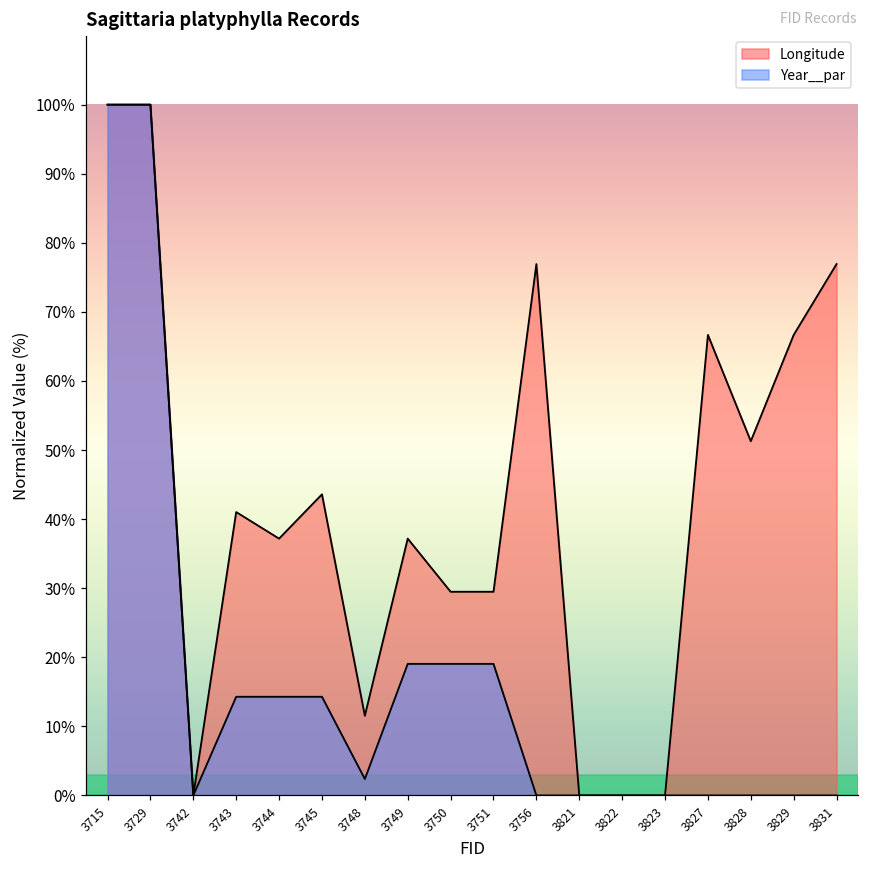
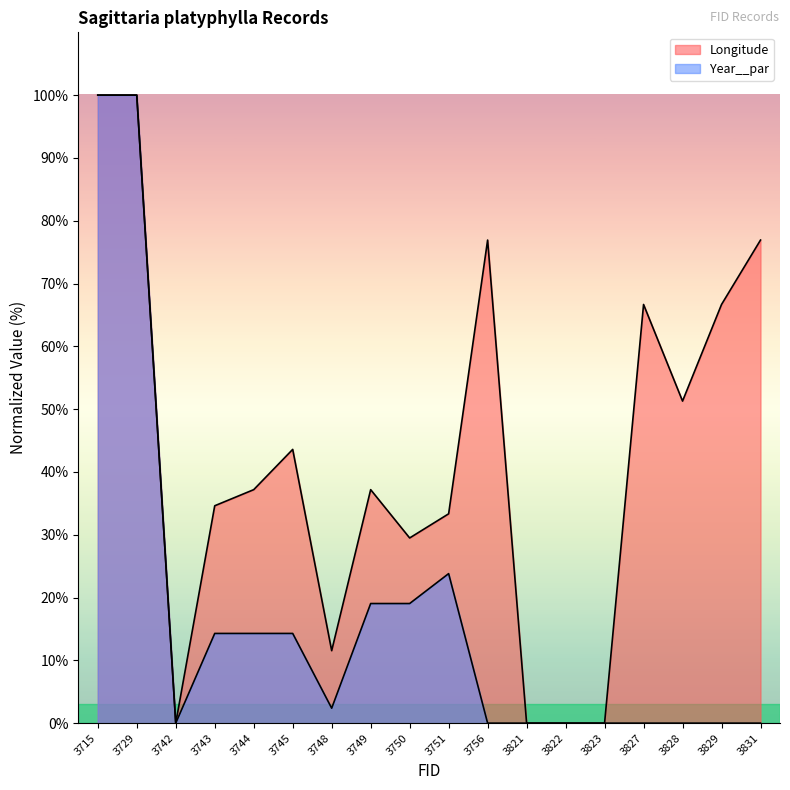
  {
    "Longitude": {
-     "3743": "41%",
+     "3743": "35%",
      "3744": "37%",
      "3745": "44%",
      "3748": "12%",
      "3749": "37%",
      "3750": "29%",
-     "3751": "29%",
+     "3751": "33%",
      "3756": "77%",
      "3827": "67%",
      "3828": "51%",
      "3829": "67%",
      "3831": "77%"
    },
    "Year__par": {
      "3743": "14%",
      "3744": "14%",
      "3745": "14%",
      "3749": "19%",
      "3750": "19%",
-     "3751": "19%"
+     "3751": "24%"
    }
  }
